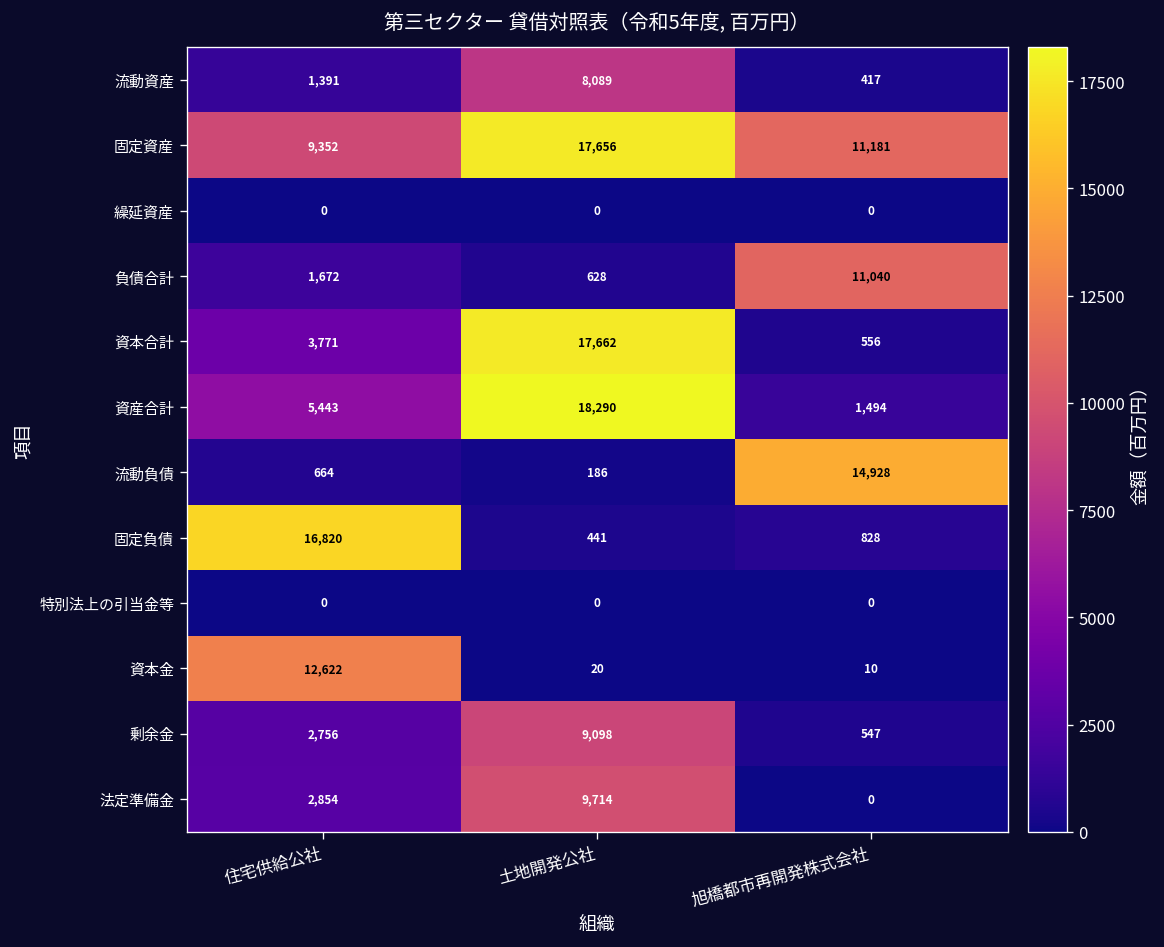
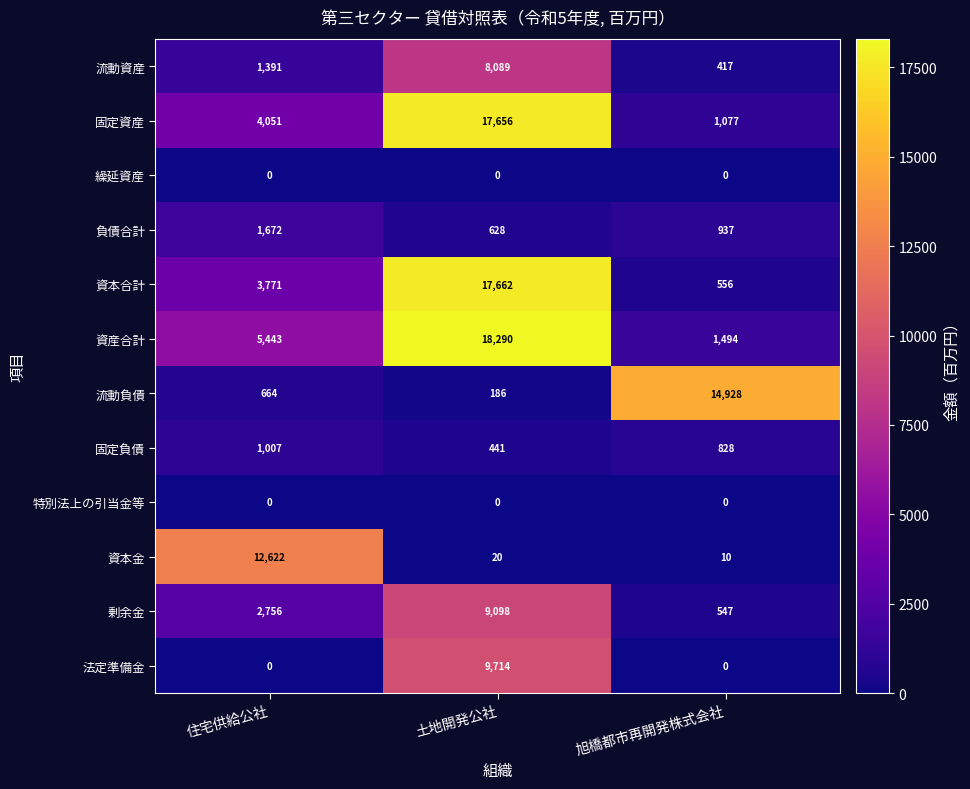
  {
    "流動資産": {
      "住宅供給公社": "1,391",
      "土地開発公社": "8,089",
      "旭橋都市再開発株式会社": "417"
    },
    "固定資産": {
-     "住宅供給公社": "9,352",
+     "住宅供給公社": "4,051",
      "土地開発公社": "17,656",
-     "旭橋都市再開発株式会社": "11,181"
+     "旭橋都市再開発株式会社": "1,077"
    },
    "繰延資産": {
      "住宅供給公社": "0",
      "土地開発公社": "0",
      "旭橋都市再開発株式会社": "0"
    },
    "負債合計": {
      "住宅供給公社": "1,672",
      "土地開発公社": "628",
-     "旭橋都市再開発株式会社": "11,040"
+     "旭橋都市再開発株式会社": "937"
    },
    "資本合計": {
      "住宅供給公社": "3,771",
      "土地開発公社": "17,662",
      "旭橋都市再開発株式会社": "556"
    },
    "資産合計": {
      "住宅供給公社": "5,443",
      "土地開発公社": "18,290",
      "旭橋都市再開発株式会社": "1,494"
    },
    "流動負債": {
      "住宅供給公社": "664",
      "土地開発公社": "186",
      "旭橋都市再開発株式会社": "14,928"
    },
    "固定負債": {
-     "住宅供給公社": "16,820",
+     "住宅供給公社": "1,007",
      "土地開発公社": "441",
      "旭橋都市再開発株式会社": "828"
    },
    "特別法上の引当金等": {
      "住宅供給公社": "0",
      "土地開発公社": "0",
      "旭橋都市再開発株式会社": "0"
    },
    "資本金": {
      "住宅供給公社": "12,622",
      "土地開発公社": "20",
      "旭橋都市再開発株式会社": "10"
    },
    "剰余金": {
      "住宅供給公社": "2,756",
      "土地開発公社": "9,098",
      "旭橋都市再開発株式会社": "547"
    },
    "法定準備金": {
-     "住宅供給公社": "2,854",
+     "住宅供給公社": "0",
      "土地開発公社": "9,714",
      "旭橋都市再開発株式会社": "0"
    }
  }
